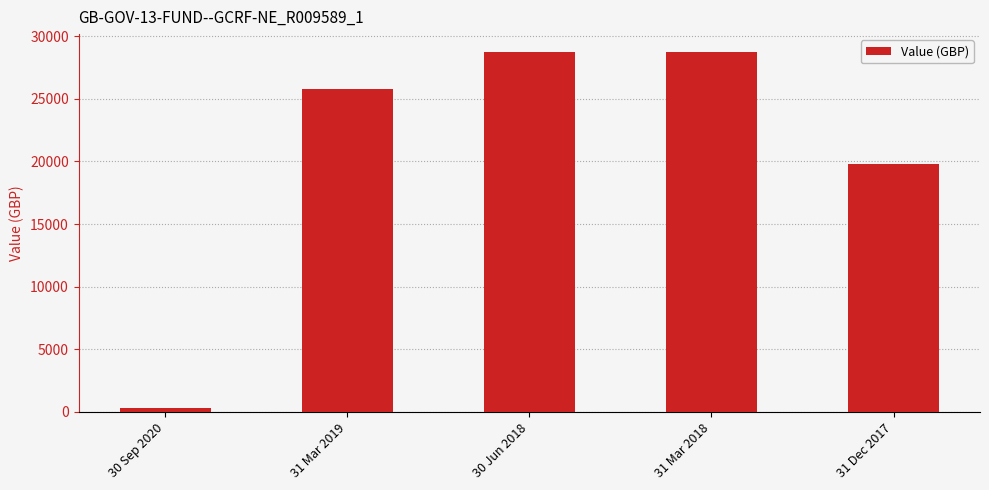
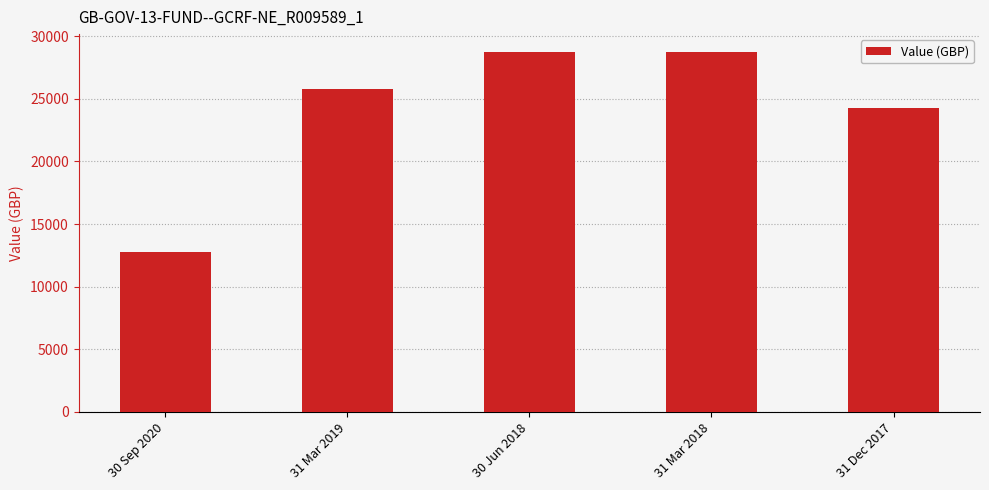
  {
-   "30 Sep 2020": 300,
+   "30 Sep 2020": 12800,
    "31 Mar 2019": 25800,
    "30 Jun 2018": 28700,
    "31 Mar 2018": 28700,
-   "31 Dec 2017": 19800
+   "31 Dec 2017": 24300
  }
